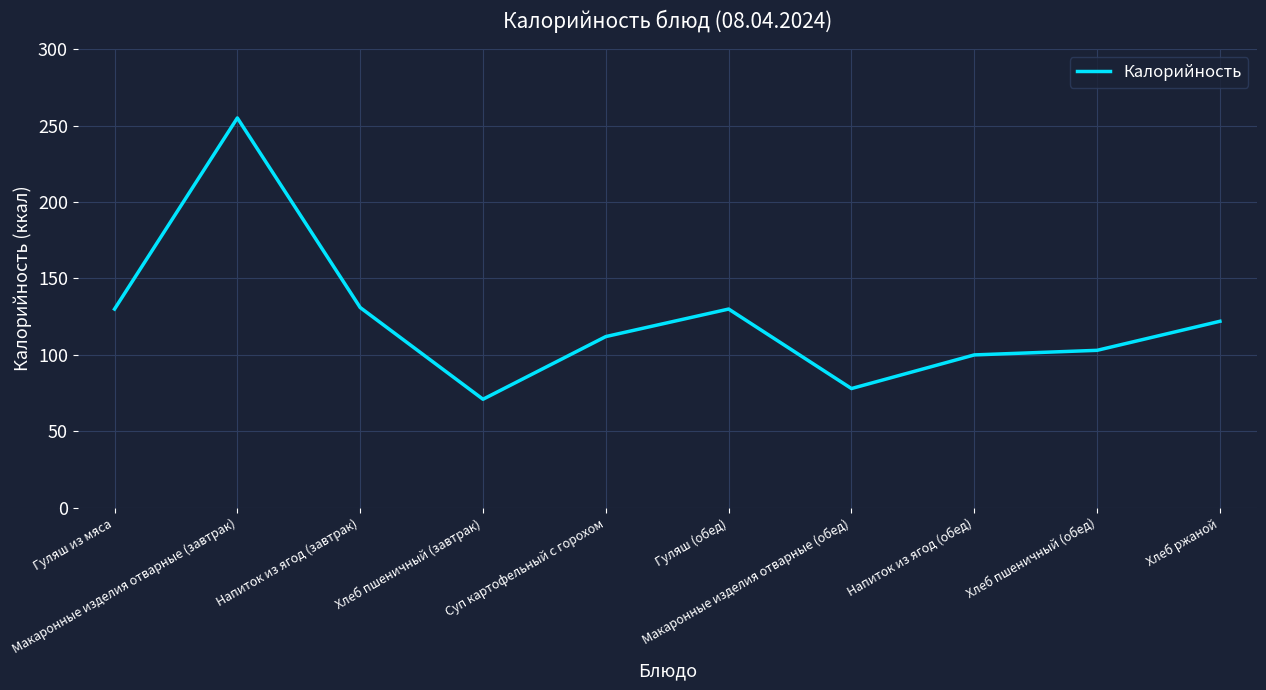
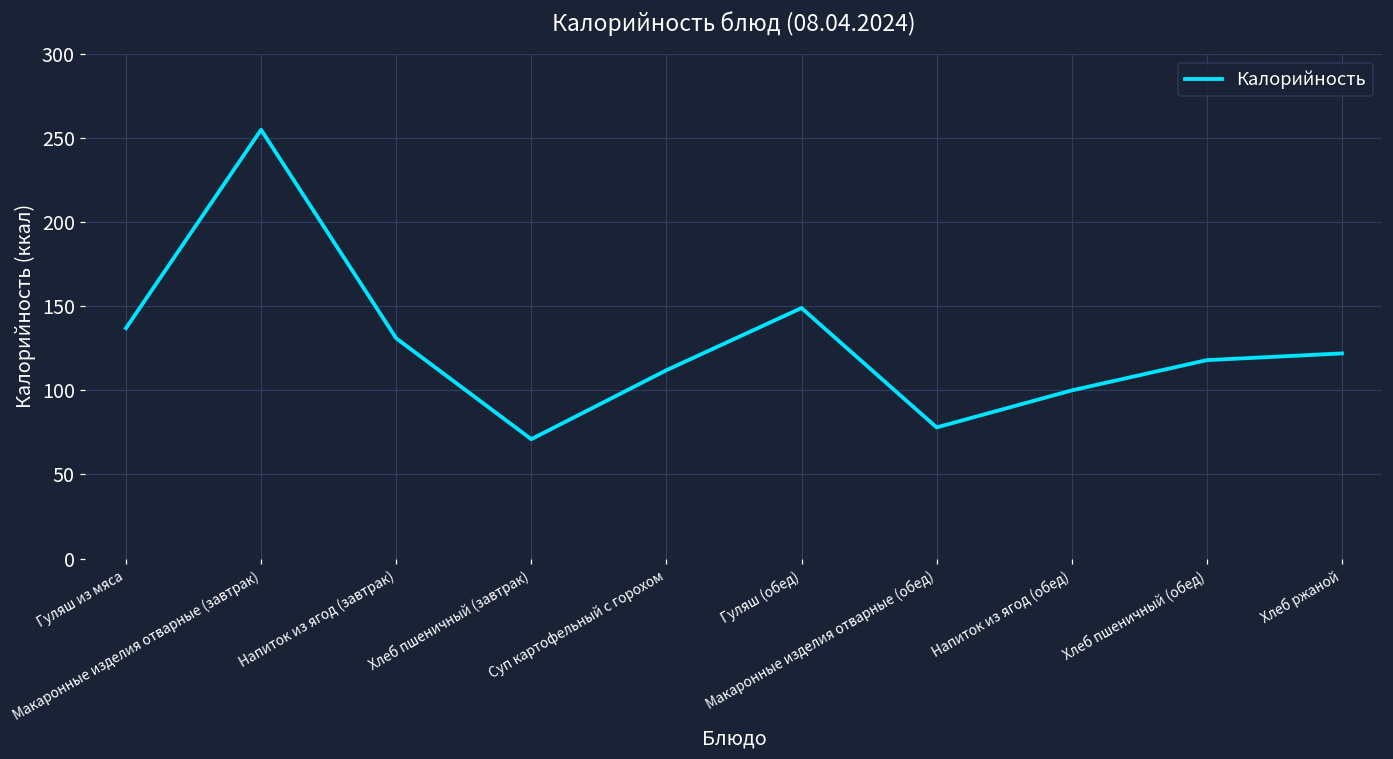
  {
-   "Гуляш из мяса": 130,
+   "Гуляш из мяса": 137,
    "Макаронные изделия отварные (завтрак)": 255,
    "Напиток из ягод (завтрак)": 131,
    "Хлеб пшеничный (завтрак)": 71,
    "Суп картофельный с горохом": 112,
-   "Гуляш (обед)": 130,
+   "Гуляш (обед)": 149,
    "Макаронные изделия отварные (обед)": 78,
    "Напиток из ягод (обед)": 100,
-   "Хлеб пшеничный (обед)": 103,
+   "Хлеб пшеничный (обед)": 118,
    "Хлеб ржаной": 122
  }
